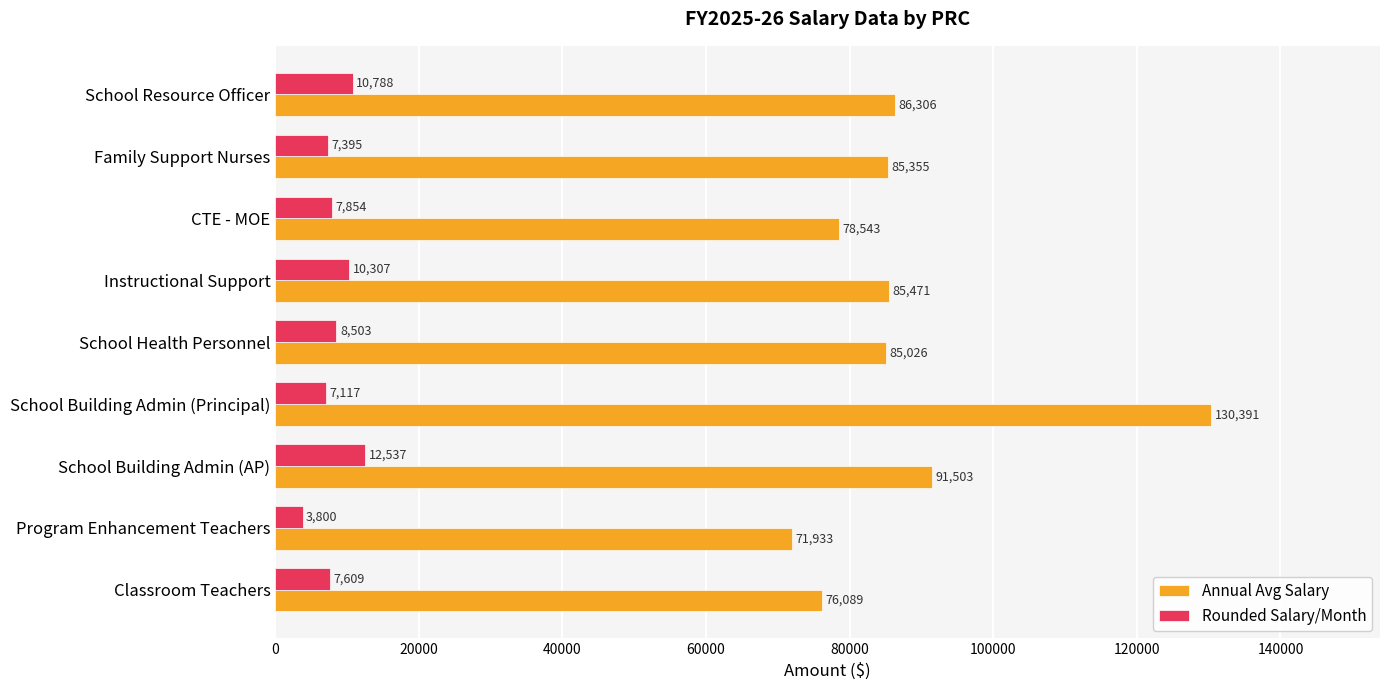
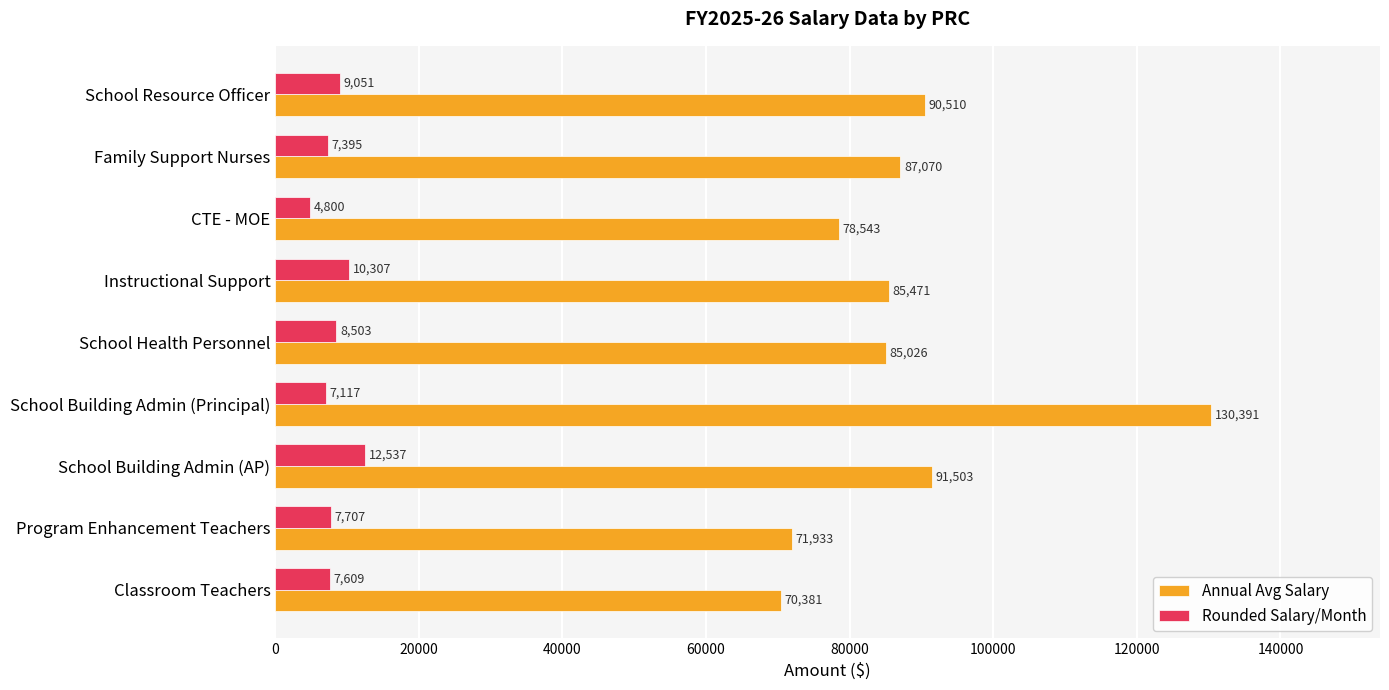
  {
    "Annual Avg Salary": {
-     "School Resource Officer": "86,306",
-     "Family Support Nurses": "85,355",
+     "School Resource Officer": "90,510",
+     "Family Support Nurses": "87,070",
      "CTE - MOE": "78,543",
      "Instructional Support": "85,471",
      "School Health Personnel": "85,026",
      "School Building Admin (Principal)": "130,391",
      "School Building Admin (AP)": "91,503",
      "Program Enhancement Teachers": "71,933",
-     "Classroom Teachers": "76,089"
+     "Classroom Teachers": "70,381"
    },
    "Rounded Salary/Month": {
-     "School Resource Officer": "10,788",
+     "School Resource Officer": "9,051",
      "Family Support Nurses": "7,395",
-     "CTE - MOE": "7,854",
+     "CTE - MOE": "4,800",
      "Instructional Support": "10,307",
      "School Health Personnel": "8,503",
      "School Building Admin (Principal)": "7,117",
      "School Building Admin (AP)": "12,537",
-     "Program Enhancement Teachers": "3,800",
+     "Program Enhancement Teachers": "7,707",
      "Classroom Teachers": "7,609"
    }
  }
